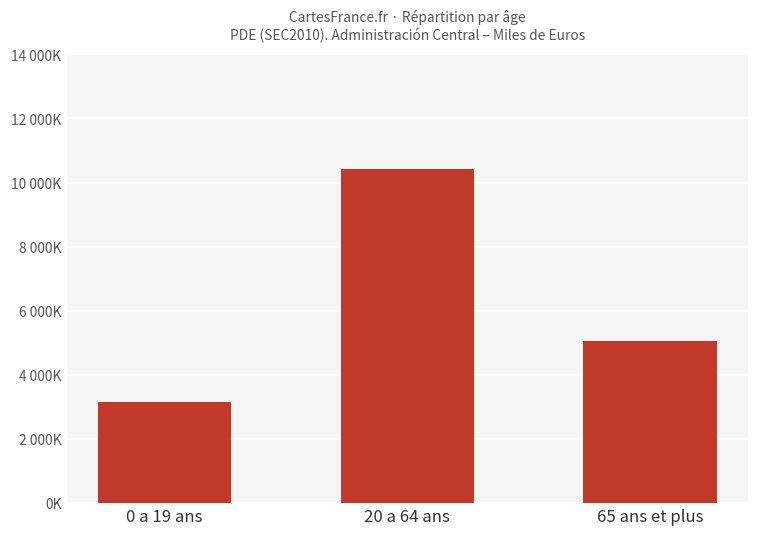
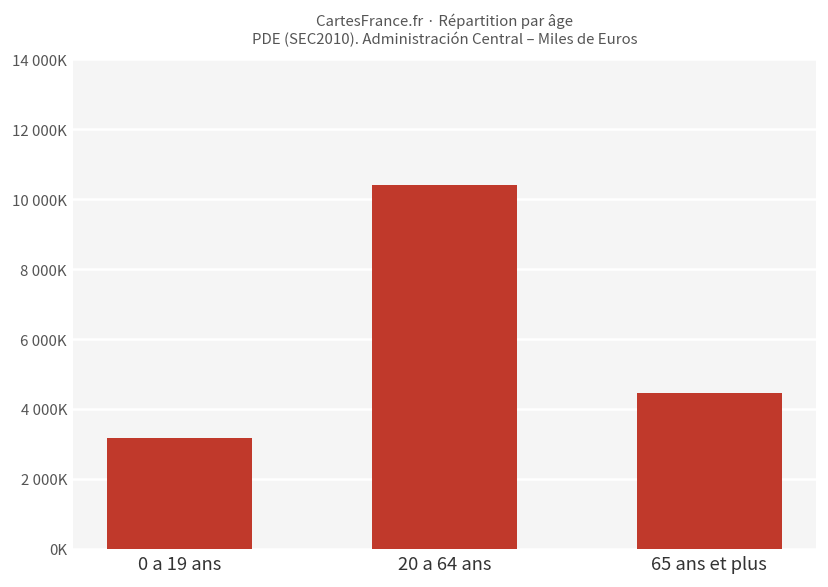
  {
    "0 a 19 ans": 3200000,
    "20 a 64 ans": 10400000,
-   "65 ans et plus": 5100000
+   "65 ans et plus": 4500000
  }
